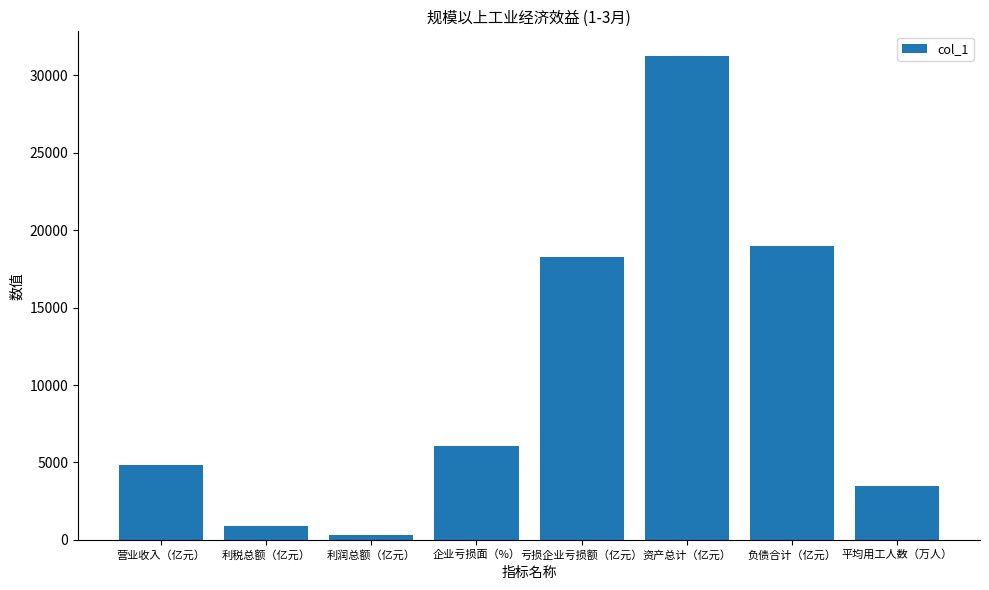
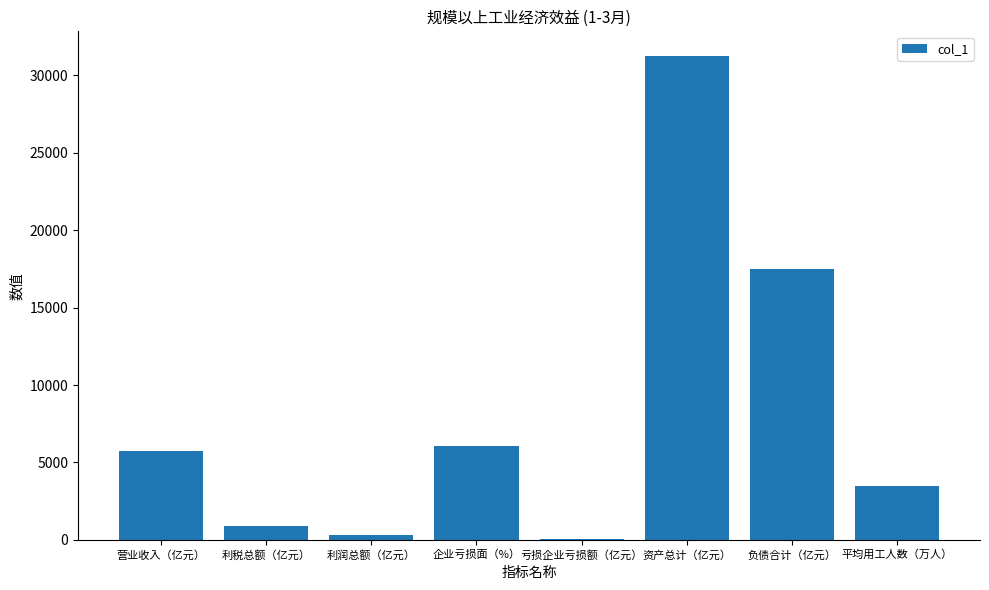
  {
-   "营业收入（亿元）": 4800,
+   "营业收入（亿元）": 5800,
    "利税总额（亿元）": 900,
    "利润总额（亿元）": 300,
    "企业亏损面（%）": 6100,
-   "亏损企业亏损额（亿元）": 18300,
+   "亏损企业亏损额（亿元）": 100,
    "资产总计（亿元）": 31300,
-   "负债合计（亿元）": 19000,
+   "负债合计（亿元）": 17500,
    "平均用工人数（万人）": 3500
  }
